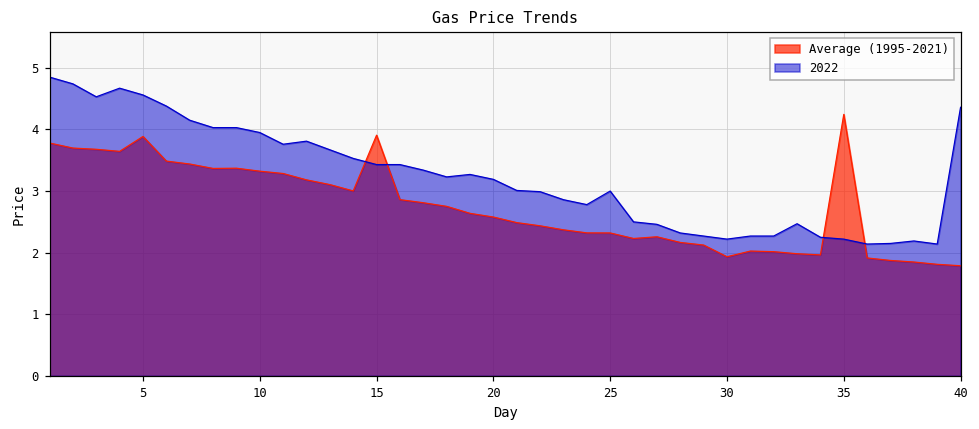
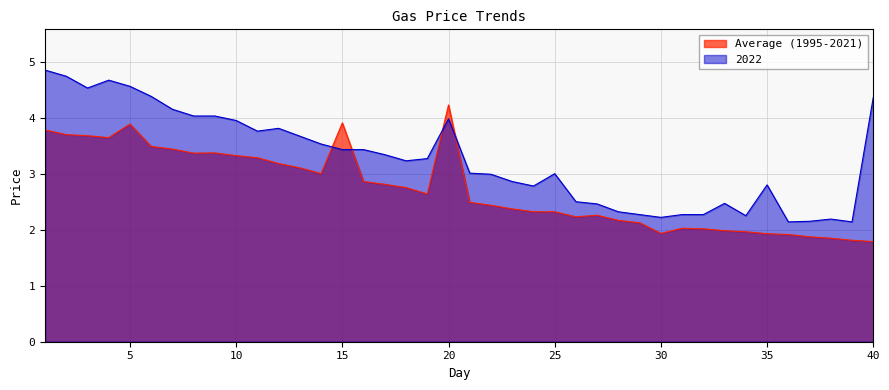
  {
    "Average (1995-2021)": {
      "5": 3.9,
      "10": 3.3,
      "15": 3.9,
-     "20": 2.6,
+     "20": 4.2,
      "25": 2.3,
      "30": 1.9,
-     "35": 4.2,
+     "35": 1.9,
      "40": 1.8
    },
    "2022": {
      "5": 4.6,
      "10": 4.0,
      "15": 3.4,
-     "20": 3.2,
+     "20": 4.0,
      "25": 3.0,
      "30": 2.2,
-     "35": 2.2,
+     "35": 2.8,
      "40": 4.4
    }
  }
